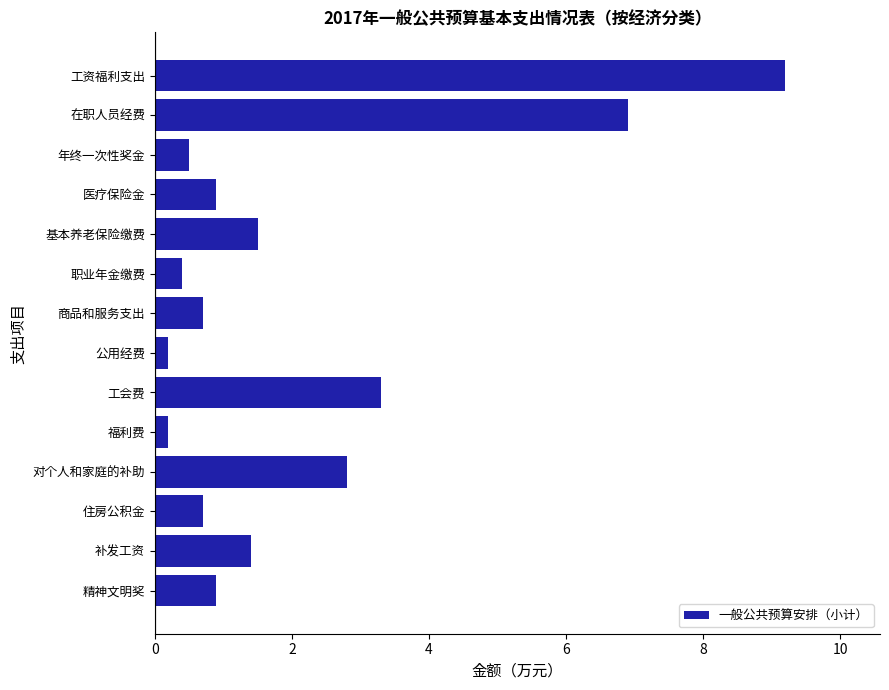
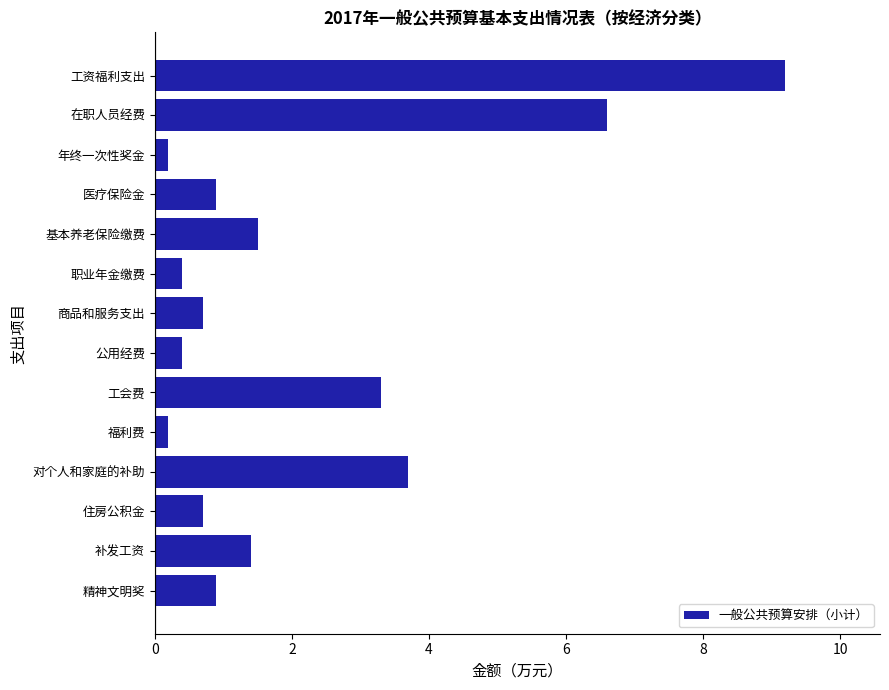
  {
    "工资福利支出": 9.2,
-   "在职人员经费": 6.9,
-   "年终一次性奖金": 0.5,
+   "在职人员经费": 6.6,
+   "年终一次性奖金": 0.2,
    "医疗保险金": 0.9,
    "基本养老保险缴费": 1.5,
    "职业年金缴费": 0.4,
    "商品和服务支出": 0.7,
-   "公用经费": 0.2,
+   "公用经费": 0.4,
    "工会费": 3.3,
    "福利费": 0.2,
-   "对个人和家庭的补助": 2.8,
+   "对个人和家庭的补助": 3.7,
    "住房公积金": 0.7,
    "补发工资": 1.4,
    "精神文明奖": 0.9
  }
